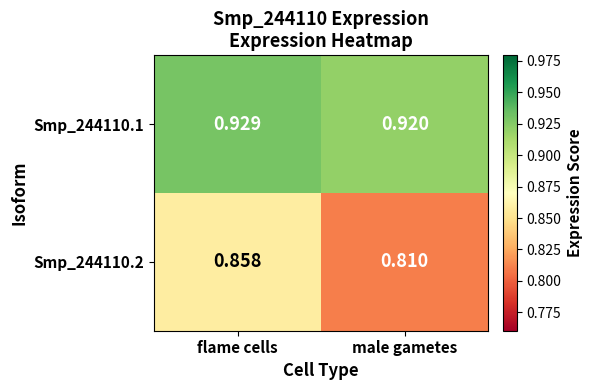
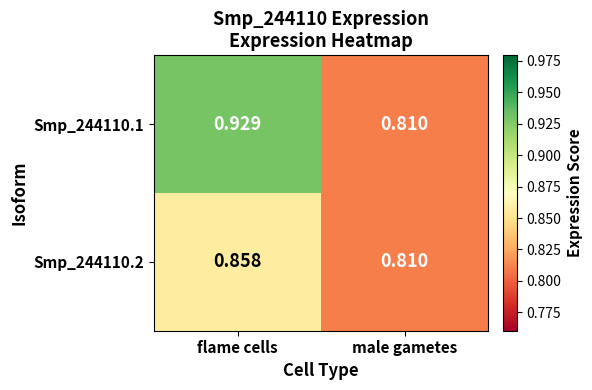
  {
    "Smp_244110.1": {
      "flame cells": 0.929,
-     "male gametes": 0.920
+     "male gametes": 0.810
    },
    "Smp_244110.2": {
      "flame cells": 0.858,
      "male gametes": 0.810
    }
  }
